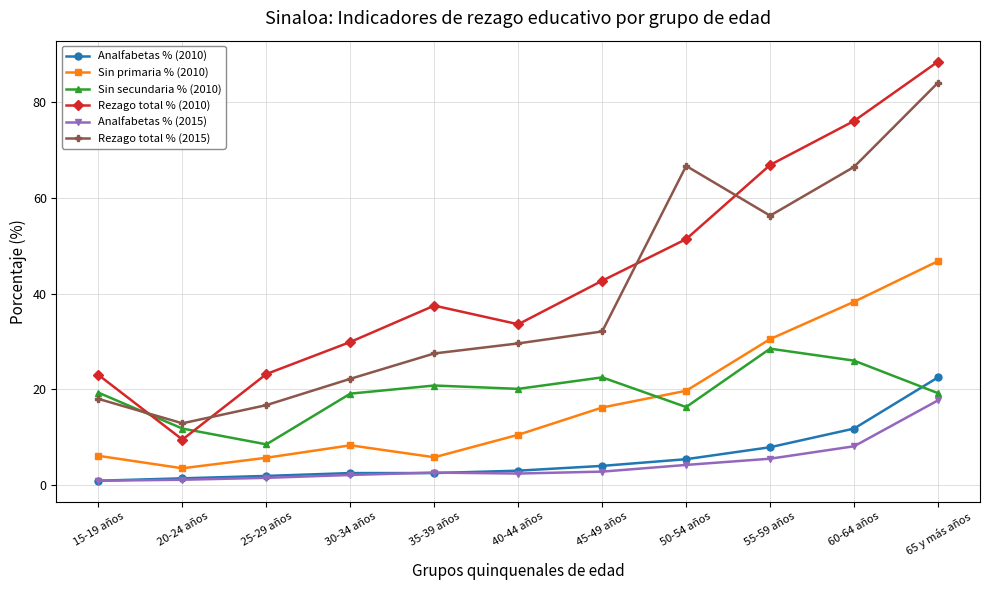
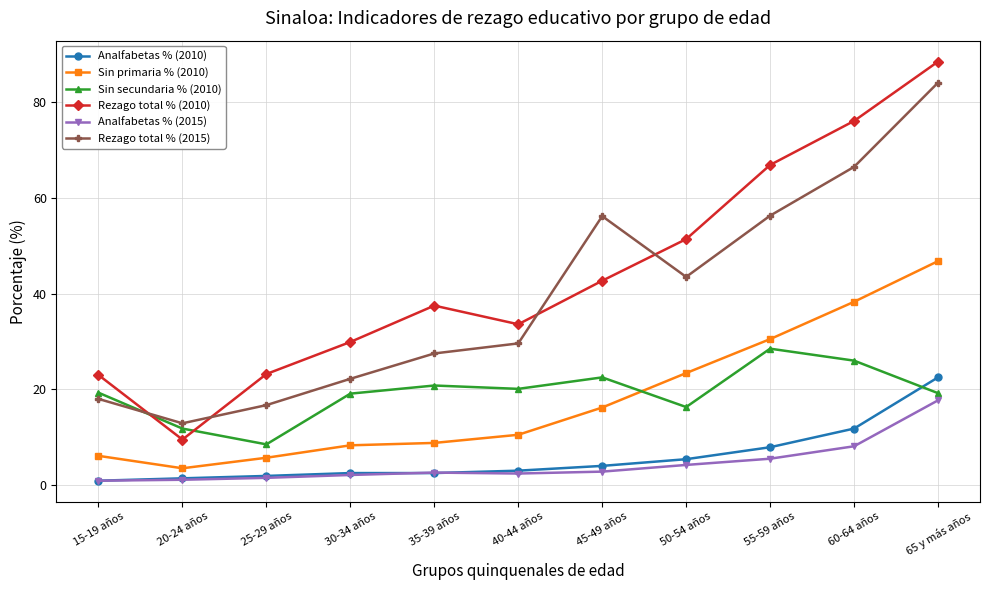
  {
    "Analfabetas % (2010)": {
      "40-44 años": 3,
      "45-49 años": 4,
      "50-54 años": 5,
      "55-59 años": 8,
      "60-64 años": 12,
      "65 y más años": 23
    },
    "Sin primaria % (2010)": {
      "15-19 años": 6,
      "20-24 años": 4,
      "25-29 años": 6,
      "30-34 años": 8,
-     "35-39 años": 6,
+     "35-39 años": 9,
      "40-44 años": 11,
      "45-49 años": 16,
-     "50-54 años": 20,
+     "50-54 años": 23,
      "55-59 años": 31,
      "60-64 años": 38,
      "65 y más años": 47
    },
    "Sin secundaria % (2010)": {
      "15-19 años": 19,
      "20-24 años": 12,
      "25-29 años": 9,
      "30-34 años": 19,
      "35-39 años": 21,
      "40-44 años": 20,
      "45-49 años": 23,
      "50-54 años": 16,
      "55-59 años": 29,
      "60-64 años": 26,
      "65 y más años": 19
    },
    "Rezago total % (2010)": {
      "15-19 años": 23,
      "20-24 años": 10,
      "25-29 años": 23,
      "30-34 años": 30,
      "35-39 años": 38,
      "40-44 años": 34,
      "45-49 años": 43,
      "50-54 años": 51,
      "55-59 años": 67,
      "60-64 años": 76,
      "65 y más años": 89
    },
    "Analfabetas % (2015)": {
      "40-44 años": 2,
      "45-49 años": 3,
      "50-54 años": 4,
      "55-59 años": 6,
      "60-64 años": 8,
      "65 y más años": 18
    },
    "Rezago total % (2015)": {
      "15-19 años": 18,
      "20-24 años": 13,
      "25-29 años": 17,
      "30-34 años": 22,
      "35-39 años": 28,
      "40-44 años": 30,
-     "45-49 años": 32,
-     "50-54 años": 67,
+     "45-49 años": 56,
+     "50-54 años": 44,
      "55-59 años": 56,
      "60-64 años": 67,
      "65 y más años": 84
    }
  }
